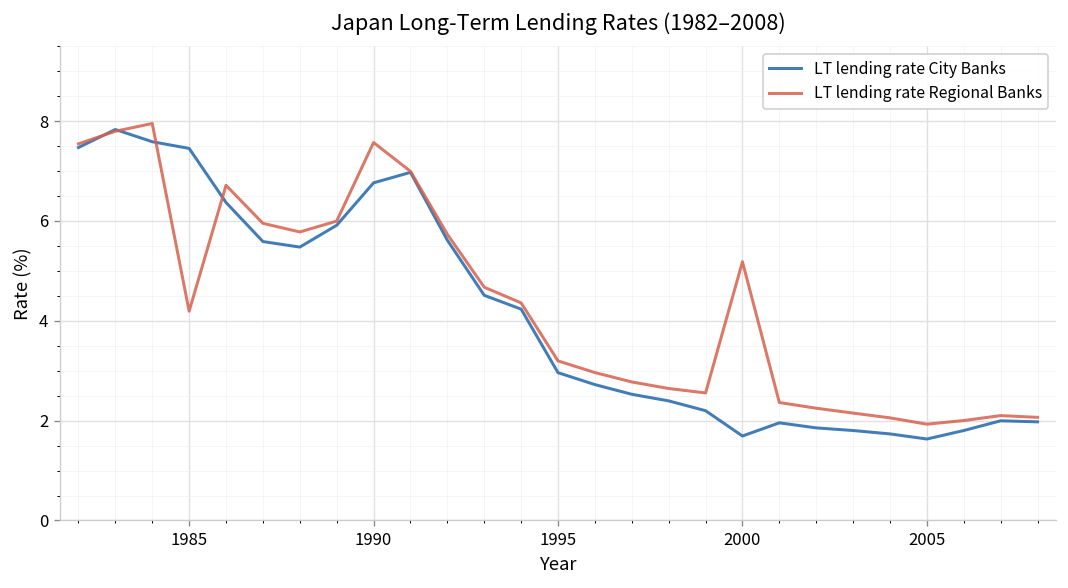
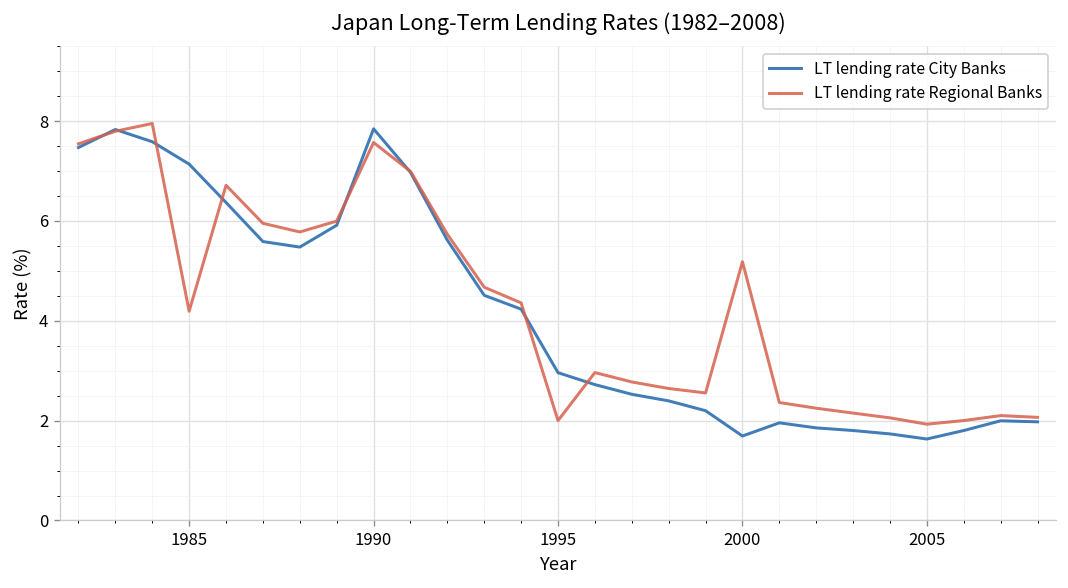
  {
    "LT lending rate City Banks": {
-     "1985": 7.5,
-     "1990": 6.8,
+     "1985": 7.1,
+     "1990": 7.8,
      "1995": 3.0,
      "2000": 1.7,
      "2005": 1.6
    },
    "LT lending rate Regional Banks": {
      "1985": 4.2,
      "1990": 7.6,
-     "1995": 3.2,
+     "1995": 2.0,
      "2000": 5.2,
      "2005": 1.9
    }
  }
